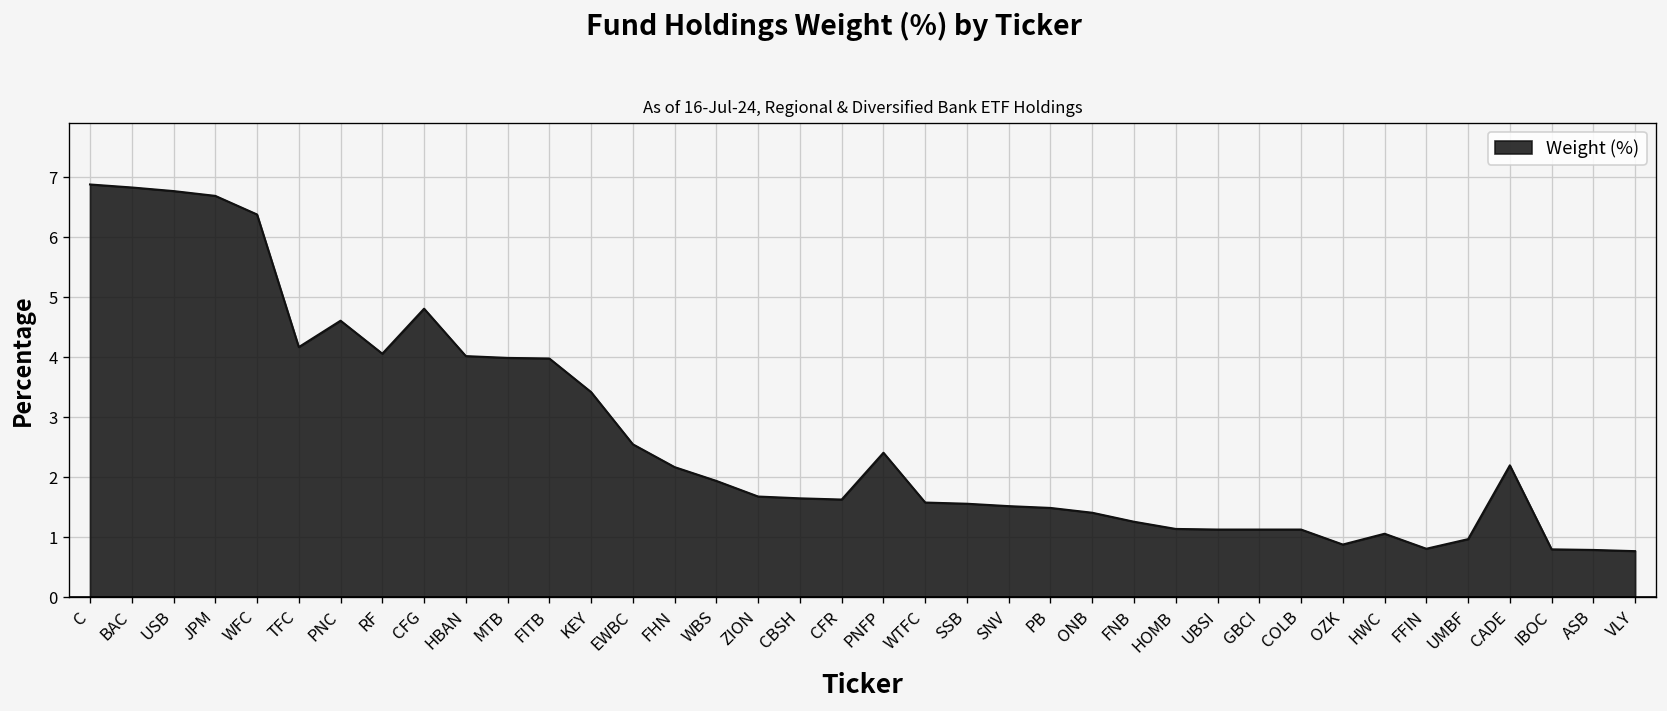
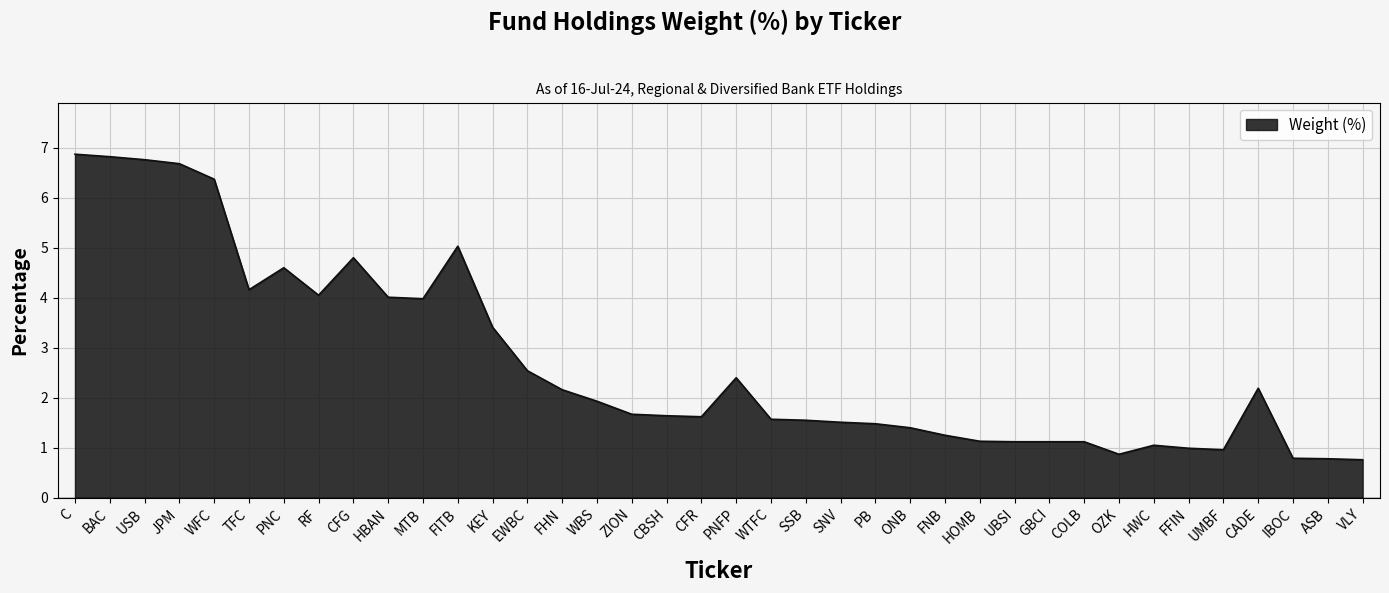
  {
    "C": 6.9,
    "BAC": 6.8,
    "USB": 6.8,
    "JPM": 6.7,
    "WFC": 6.4,
    "TFC": 4.2,
    "PNC": 4.6,
    "RF": 4.1,
    "CFG": 4.8,
    "HBAN": 4.0,
    "MTB": 4.0,
-   "FITB": 4.0,
+   "FITB": 5.0,
    "KEY": 3.4,
    "EWBC": 2.5,
    "FHN": 2.2,
    "WBS": 1.9,
    "ZION": 1.7,
    "CBSH": 1.6,
    "CFR": 1.6,
    "PNFP": 2.4,
    "WTFC": 1.6,
    "SSB": 1.6,
    "SNV": 1.5,
    "PB": 1.5,
    "ONB": 1.4,
    "FNB": 1.3,
    "HOMB": 1.1,
    "UBSI": 1.1,
    "GBCI": 1.1,
    "COLB": 1.1,
    "OZK": 0.9,
    "HWC": 1.1,
-   "FFIN": 0.8,
+   "FFIN": 1.0,
    "UMBF": 1.0,
    "CADE": 2.2,
    "IBOC": 0.8,
    "ASB": 0.8,
    "VLY": 0.8
  }
